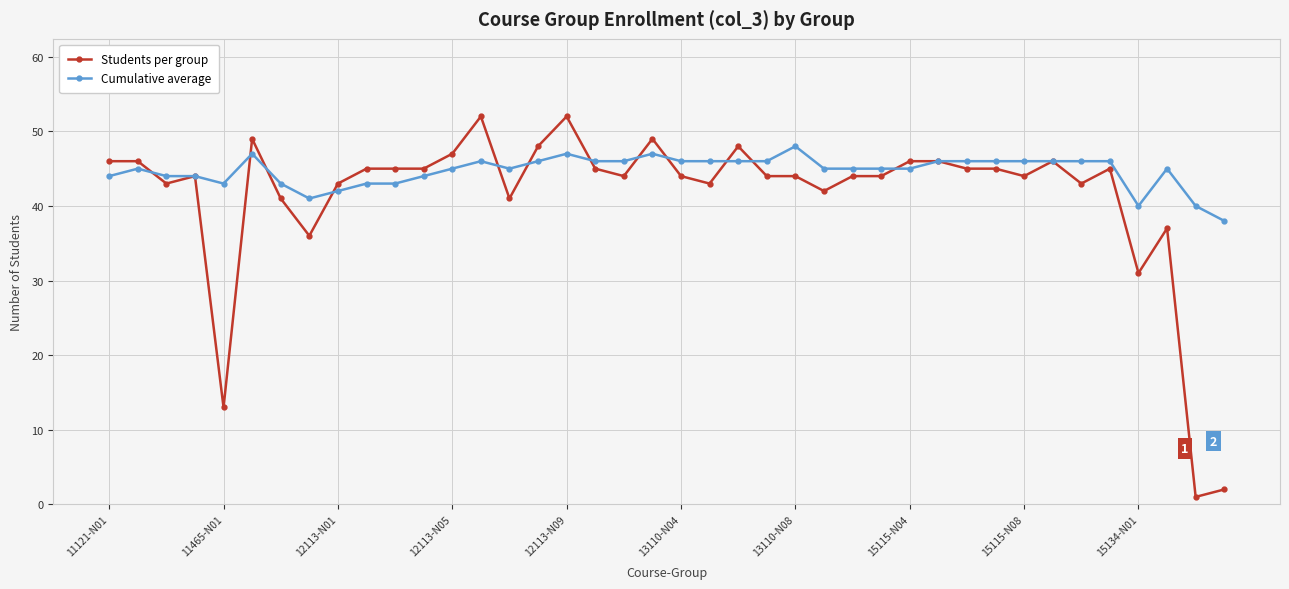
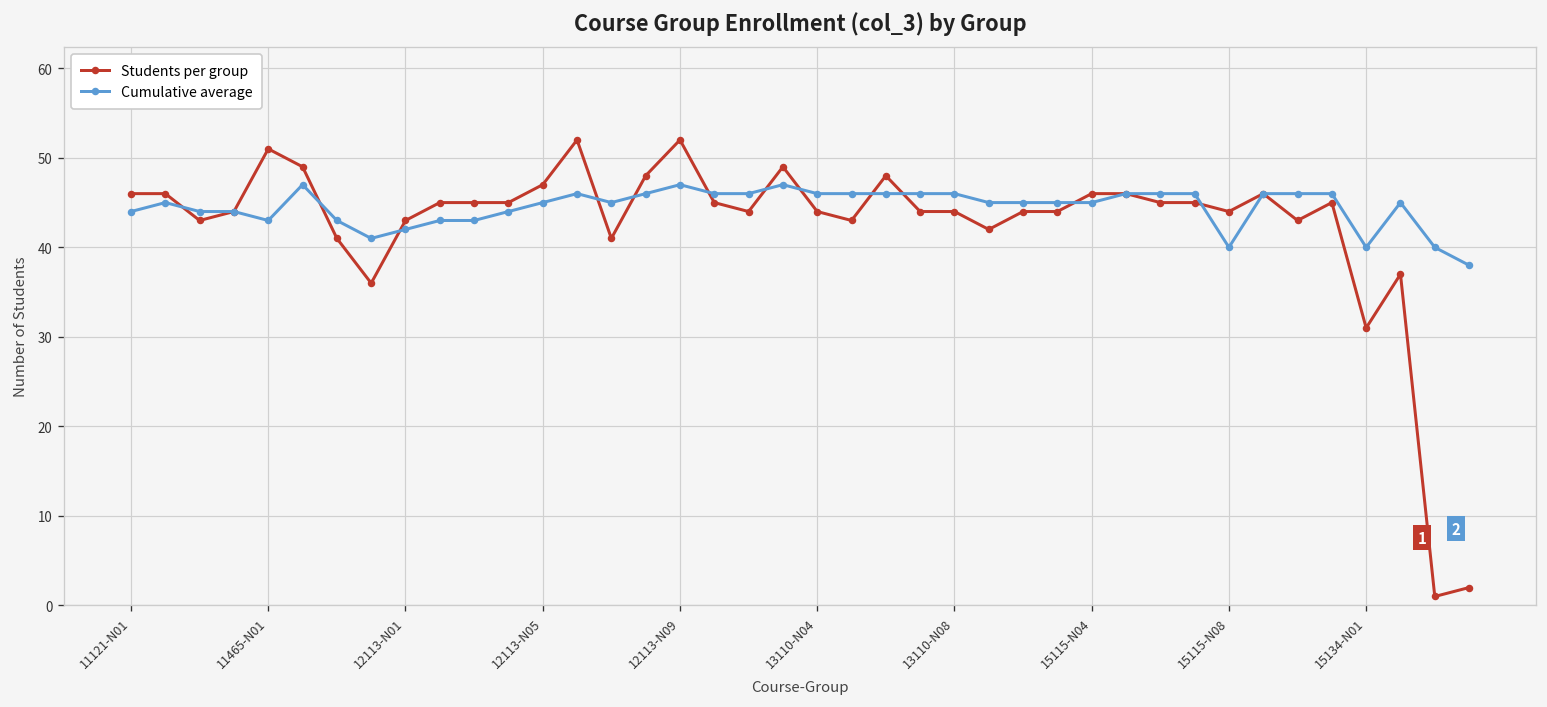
  {
    "Students per group": {
      "11121-N01": 46,
-     "11465-N01": 13,
+     "11465-N01": 51,
      "12113-N01": 43,
      "12113-N05": 47,
      "12113-N09": 52,
      "13110-N04": 44,
      "13110-N08": 44,
      "15115-N04": 46,
      "15115-N08": 44,
      "15134-N01": 31
    },
    "Cumulative average": {
      "11121-N01": 44,
      "11465-N01": 43,
      "12113-N01": 42,
      "12113-N05": 45,
      "12113-N09": 47,
      "13110-N04": 46,
-     "13110-N08": 48,
+     "13110-N08": 46,
      "15115-N04": 45,
-     "15115-N08": 46,
+     "15115-N08": 40,
      "15134-N01": 40
    }
  }
